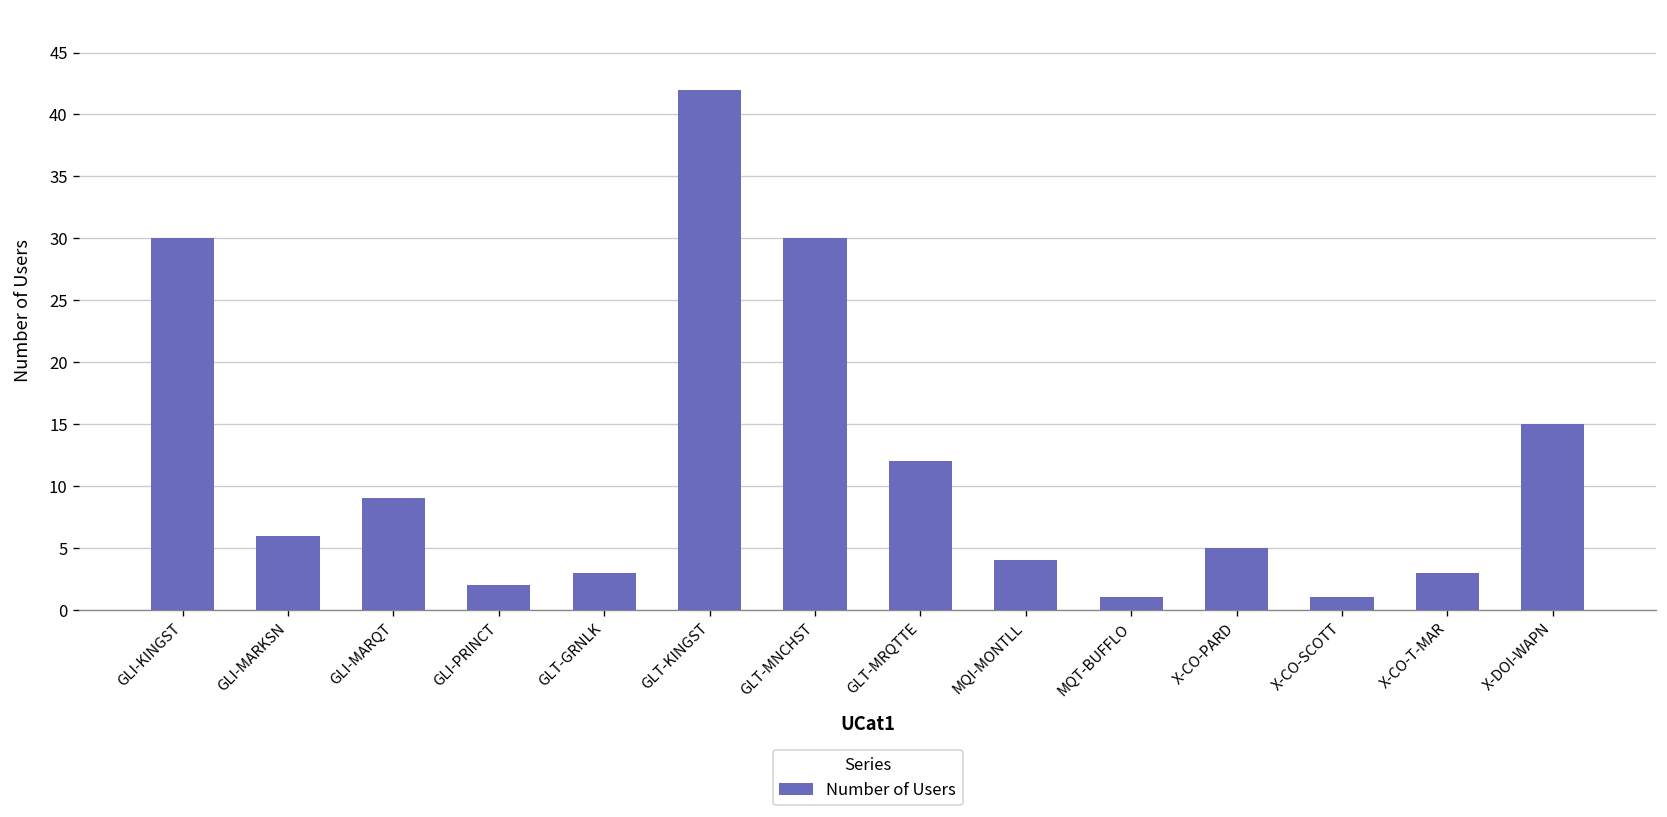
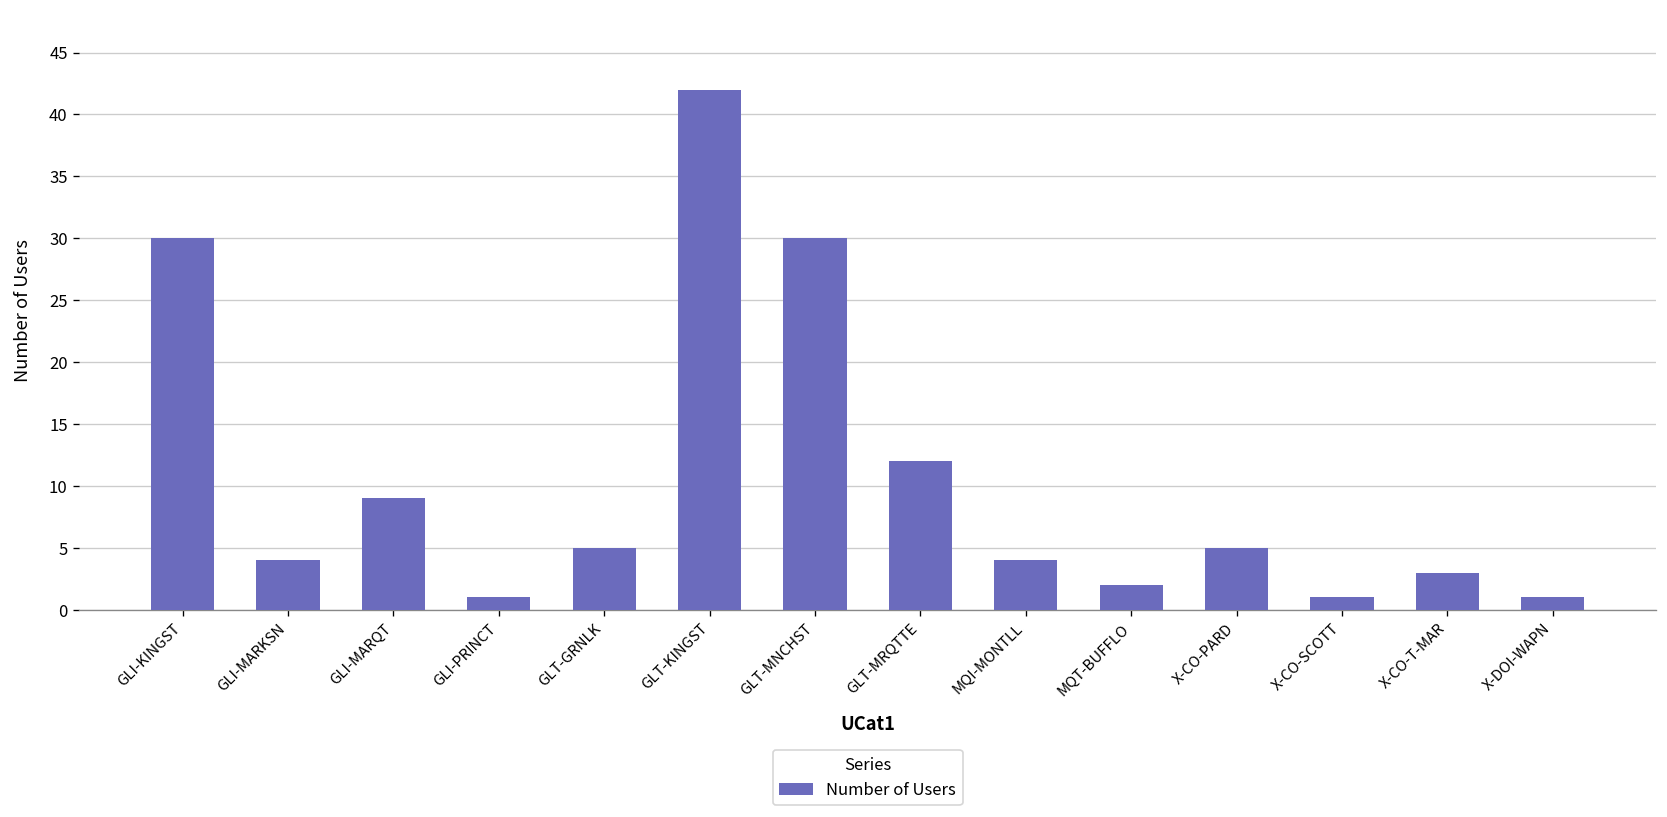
  {
    "GLI-KINGST": 30,
-   "GLI-MARKSN": 6,
+   "GLI-MARKSN": 4,
    "GLI-MARQT": 9,
-   "GLI-PRINCT": 2,
-   "GLT-GRNLK": 3,
+   "GLI-PRINCT": 1,
+   "GLT-GRNLK": 5,
    "GLT-KINGST": 42,
    "GLT-MNCHST": 30,
    "GLT-MRQTTE": 12,
    "MQI-MONTLL": 4,
-   "MQT-BUFFLO": 1,
+   "MQT-BUFFLO": 2,
    "X-CO-PARD": 5,
    "X-CO-SCOTT": 1,
    "X-CO-T-MAR": 3,
-   "X-DOI-WAPN": 15
+   "X-DOI-WAPN": 1
  }
